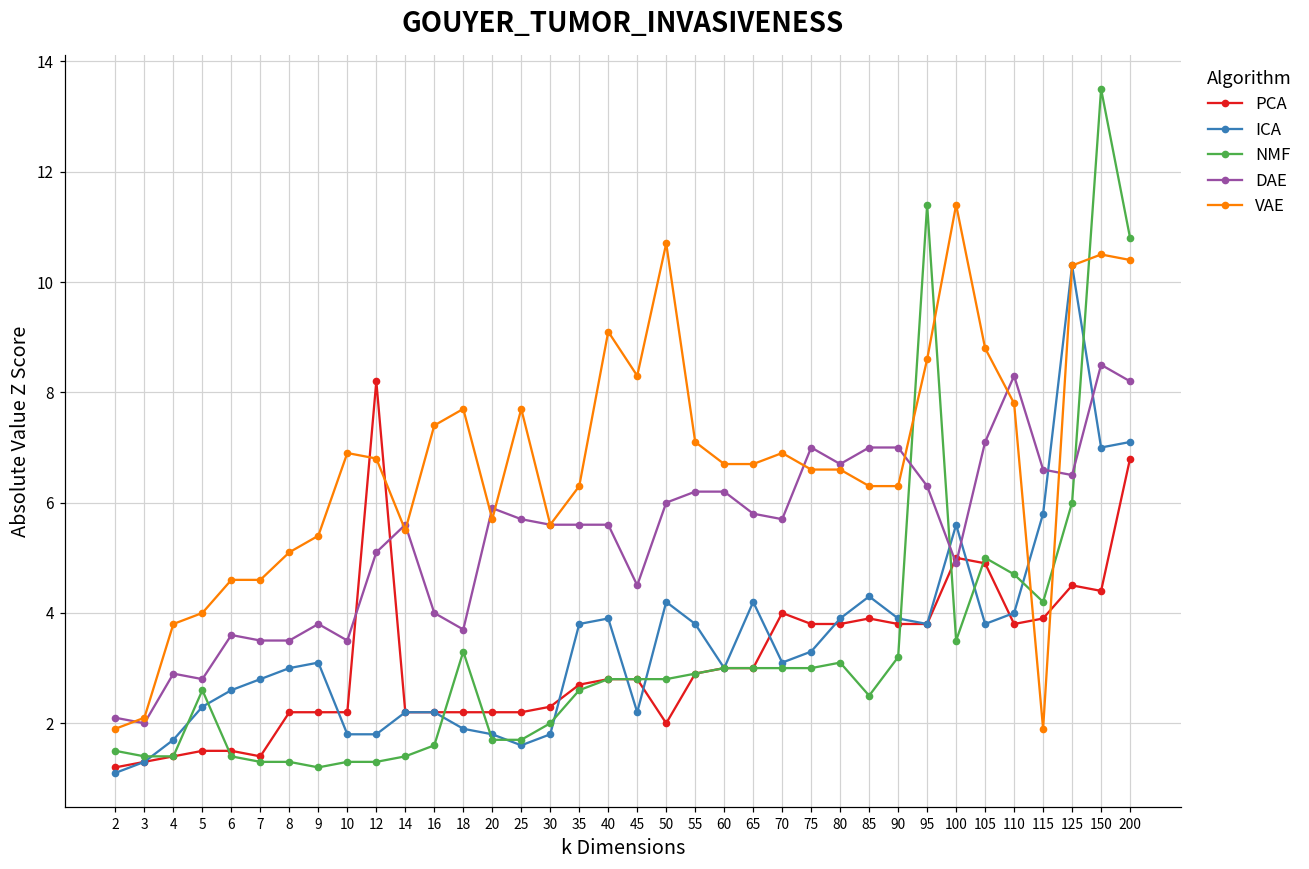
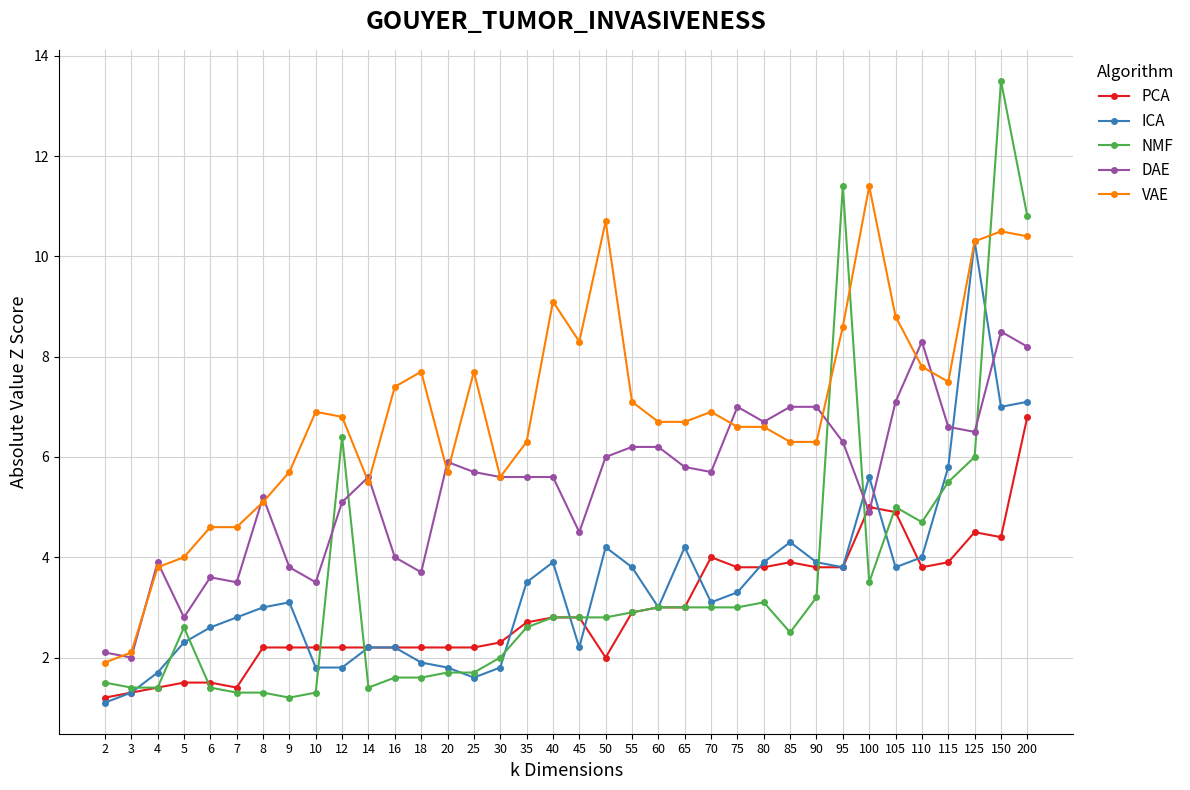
  {
    "PCA": {
      "2": 1.2,
      "5": 1.5,
      "6": 1.5,
      "7": 1.4,
      "8": 2.2,
      "9": 2.2,
      "10": 2.2,
-     "12": 8.2,
+     "12": 2.2,
      "18": 2.2,
      "20": 2.2,
      "25": 2.2,
      "30": 2.3,
      "35": 2.7,
      "50": 2.0,
      "70": 4.0,
      "75": 3.8,
      "80": 3.8,
      "85": 3.9,
      "90": 3.8,
      "100": 5.0,
      "105": 4.9,
      "110": 3.8,
      "115": 3.9,
      "125": 4.5,
      "150": 4.4,
      "200": 6.8
    },
    "ICA": {
      "2": 1.1,
      "4": 1.7,
      "5": 2.3,
      "6": 2.6,
      "7": 2.8,
      "8": 3.0,
      "9": 3.1,
      "10": 1.8,
      "12": 1.8,
      "18": 1.9,
      "20": 1.8,
      "25": 1.6,
      "30": 1.8,
-     "35": 3.8,
+     "35": 3.5,
      "40": 3.9,
      "45": 2.2,
      "50": 4.2,
      "55": 3.8,
      "65": 4.2,
      "70": 3.1,
      "75": 3.3,
      "80": 3.9,
      "85": 4.3,
      "90": 3.9,
      "100": 5.6,
      "105": 3.8,
      "110": 4.0,
      "115": 5.8,
      "150": 7.0,
      "200": 7.1
    },
    "NMF": {
      "2": 1.5,
      "3": 1.4,
      "5": 2.6,
      "6": 1.4,
      "7": 1.3,
      "8": 1.3,
      "9": 1.2,
      "10": 1.3,
-     "12": 1.3,
+     "12": 6.4,
      "14": 1.4,
      "16": 1.6,
-     "18": 3.3,
+     "18": 1.6,
      "20": 1.7,
      "25": 1.7,
      "30": 2.0,
      "35": 2.6,
      "50": 2.8,
      "70": 3.0,
      "75": 3.0,
      "80": 3.1,
      "85": 2.5,
      "90": 3.2,
      "95": 11.4,
      "100": 3.5,
      "105": 5.0,
      "110": 4.7,
-     "115": 4.2,
+     "115": 5.5,
      "125": 6.0,
      "150": 13.5,
      "200": 10.8
    },
    "DAE": {
      "2": 2.1,
      "3": 2.0,
-     "4": 2.9,
+     "4": 3.9,
      "5": 2.8,
      "6": 3.6,
      "7": 3.5,
-     "8": 3.5,
+     "8": 5.2,
      "9": 3.8,
      "10": 3.5,
      "12": 5.1,
      "14": 5.6,
      "16": 4.0,
      "18": 3.7,
      "20": 5.9,
      "25": 5.7,
      "35": 5.6,
      "40": 5.6,
      "45": 4.5,
      "50": 6.0,
      "55": 6.2,
      "60": 6.2,
      "65": 5.8,
      "70": 5.7,
      "75": 7.0,
      "80": 6.7,
      "85": 7.0,
      "90": 7.0,
      "95": 6.3,
      "100": 4.9,
      "105": 7.1,
      "110": 8.3,
      "115": 6.6,
      "125": 6.5,
      "150": 8.5,
      "200": 8.2
    },
    "VAE": {
      "2": 1.9,
      "3": 2.1,
      "4": 3.8,
      "5": 4.0,
      "6": 4.6,
      "7": 4.6,
      "8": 5.1,
-     "9": 5.4,
+     "9": 5.7,
      "10": 6.9,
      "12": 6.8,
      "14": 5.5,
      "16": 7.4,
      "18": 7.7,
      "20": 5.7,
      "25": 7.7,
      "35": 6.3,
      "40": 9.1,
      "45": 8.3,
      "50": 10.7,
      "55": 7.1,
      "60": 6.7,
      "65": 6.7,
      "70": 6.9,
      "75": 6.6,
      "80": 6.6,
      "85": 6.3,
      "90": 6.3,
      "95": 8.6,
      "100": 11.4,
      "105": 8.8,
      "110": 7.8,
-     "115": 1.9,
+     "115": 7.5,
      "150": 10.5,
      "200": 10.4
    }
  }
